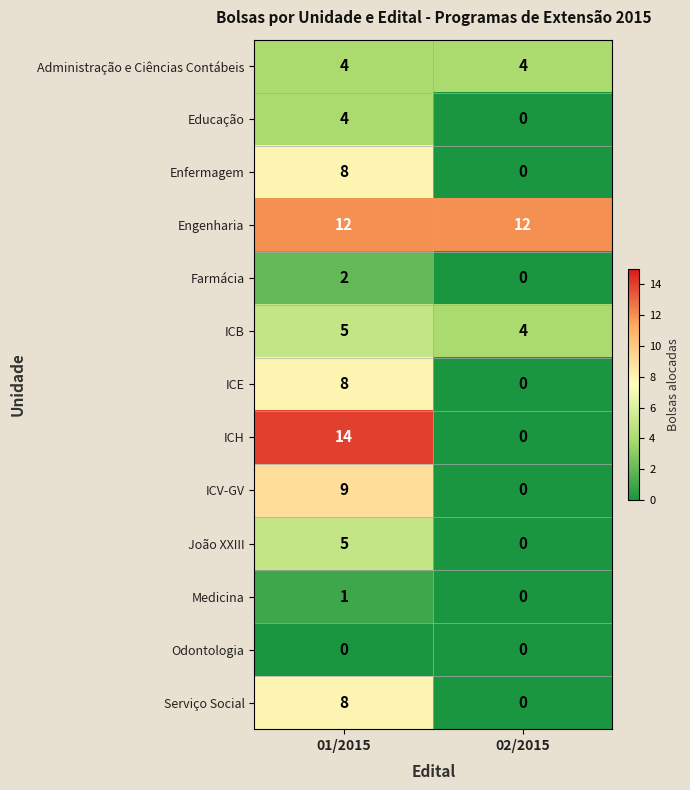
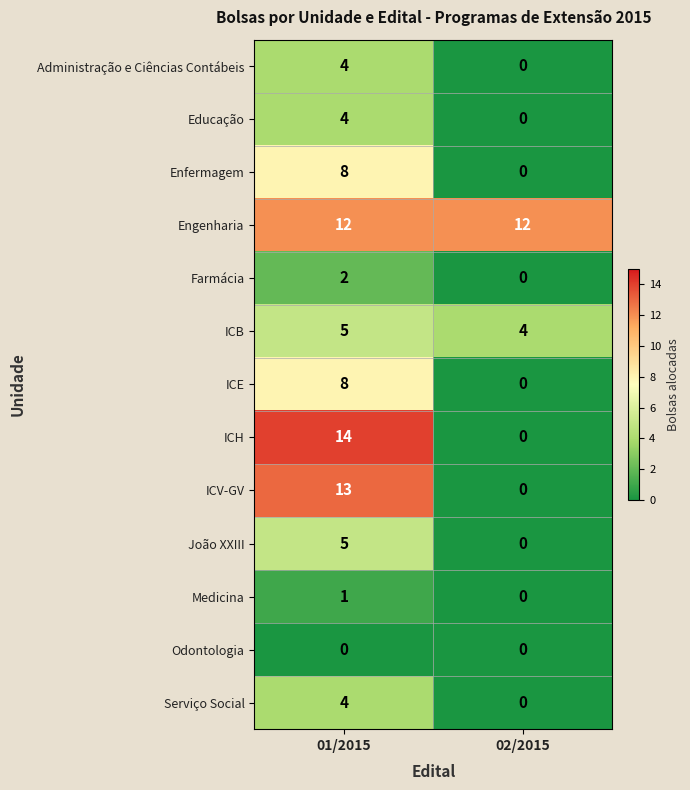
  {
    "Administração e Ciências Contábeis": {
      "01/2015": 4,
-     "02/2015": 4
+     "02/2015": 0
    },
    "Educação": {
      "01/2015": 4,
      "02/2015": 0
    },
    "Enfermagem": {
      "01/2015": 8,
      "02/2015": 0
    },
    "Engenharia": {
      "01/2015": 12,
      "02/2015": 12
    },
    "Farmácia": {
      "01/2015": 2,
      "02/2015": 0
    },
    "ICB": {
      "01/2015": 5,
      "02/2015": 4
    },
    "ICE": {
      "01/2015": 8,
      "02/2015": 0
    },
    "ICH": {
      "01/2015": 14,
      "02/2015": 0
    },
    "ICV-GV": {
-     "01/2015": 9,
+     "01/2015": 13,
      "02/2015": 0
    },
    "João XXIII": {
      "01/2015": 5,
      "02/2015": 0
    },
    "Medicina": {
      "01/2015": 1,
      "02/2015": 0
    },
    "Odontologia": {
      "01/2015": 0,
      "02/2015": 0
    },
    "Serviço Social": {
-     "01/2015": 8,
+     "01/2015": 4,
      "02/2015": 0
    }
  }
